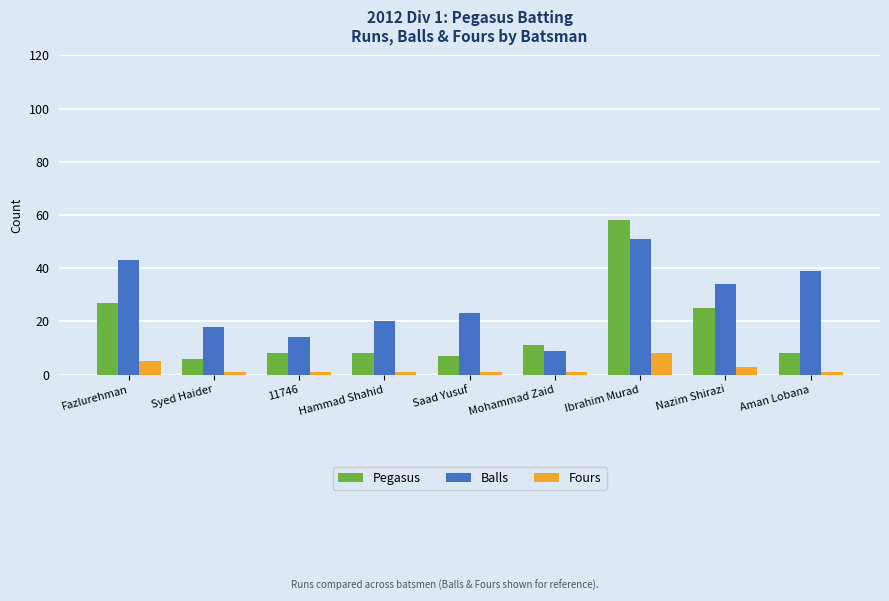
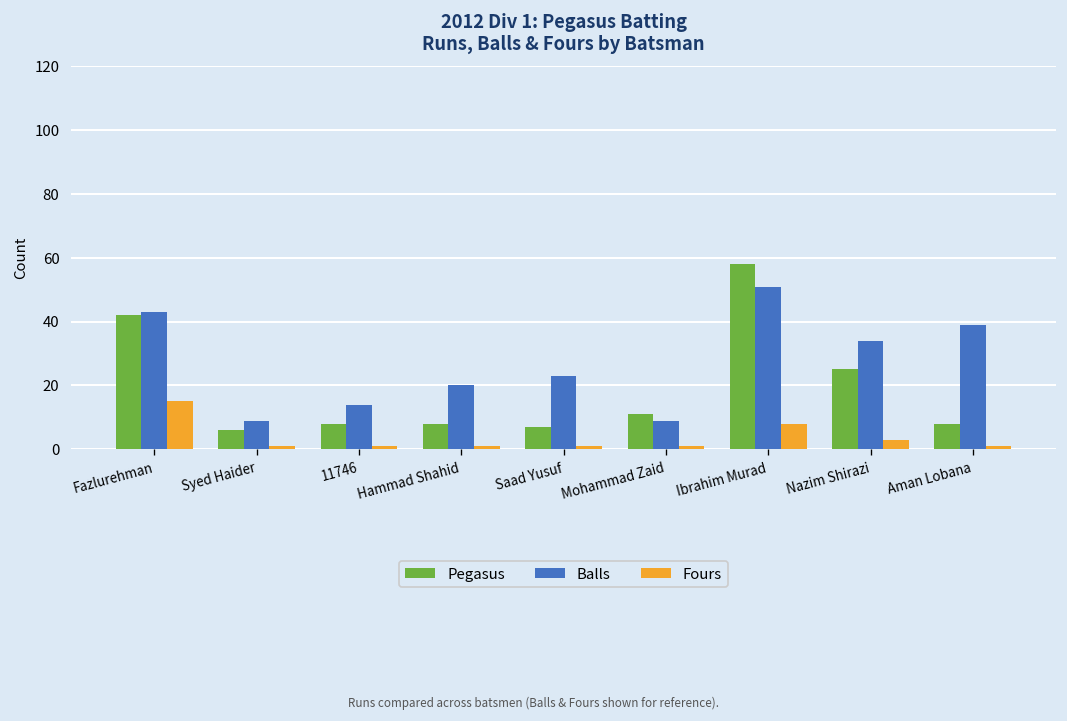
  {
    "Pegasus": {
-     "Fazlurehman": 27,
+     "Fazlurehman": 42,
      "Syed Haider": 6,
      "11746": 8,
      "Hammad Shahid": 8,
      "Saad Yusuf": 7,
      "Mohammad Zaid": 11,
      "Ibrahim Murad": 58,
      "Nazim Shirazi": 25,
      "Aman Lobana": 8
    },
    "Balls": {
      "Fazlurehman": 43,
-     "Syed Haider": 18,
+     "Syed Haider": 9,
      "11746": 14,
      "Hammad Shahid": 20,
      "Saad Yusuf": 23,
      "Mohammad Zaid": 9,
      "Ibrahim Murad": 51,
      "Nazim Shirazi": 34,
      "Aman Lobana": 39
    },
    "Fours": {
-     "Fazlurehman": 5,
+     "Fazlurehman": 15,
      "Syed Haider": 1,
      "11746": 1,
      "Hammad Shahid": 1,
      "Saad Yusuf": 1,
      "Mohammad Zaid": 1,
      "Ibrahim Murad": 8,
      "Nazim Shirazi": 3,
      "Aman Lobana": 1
    }
  }
